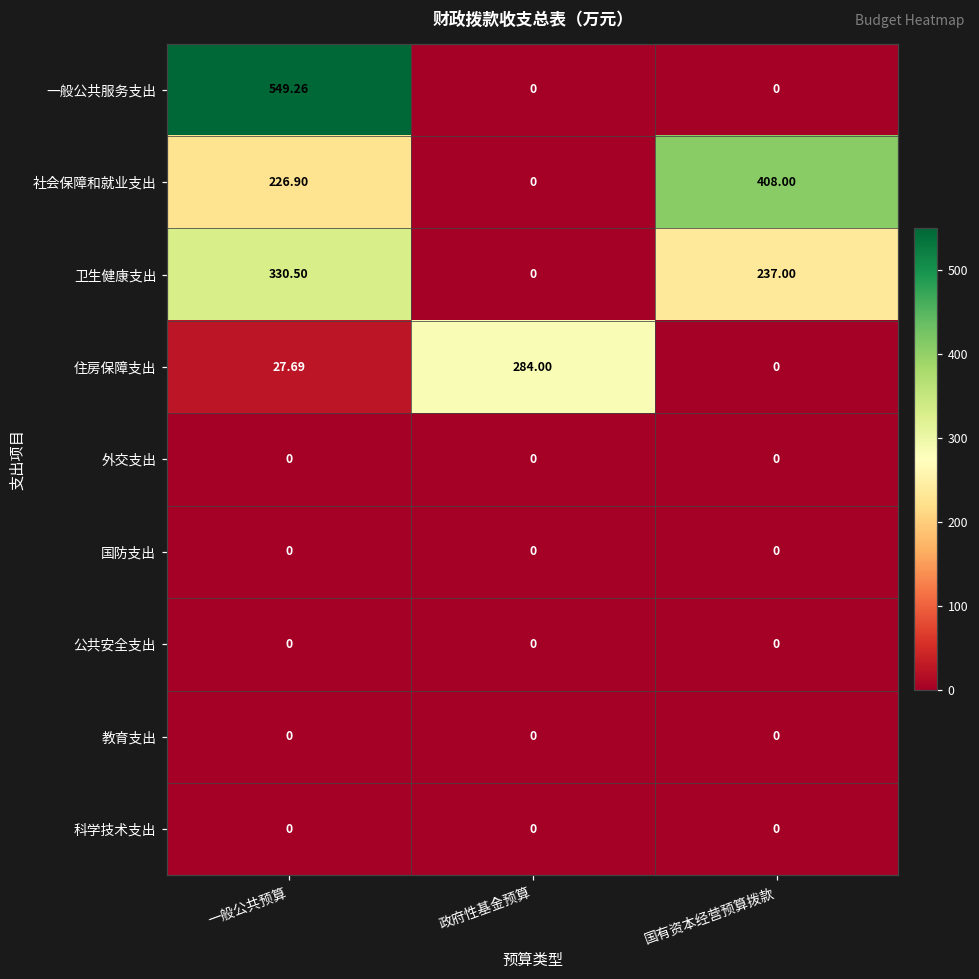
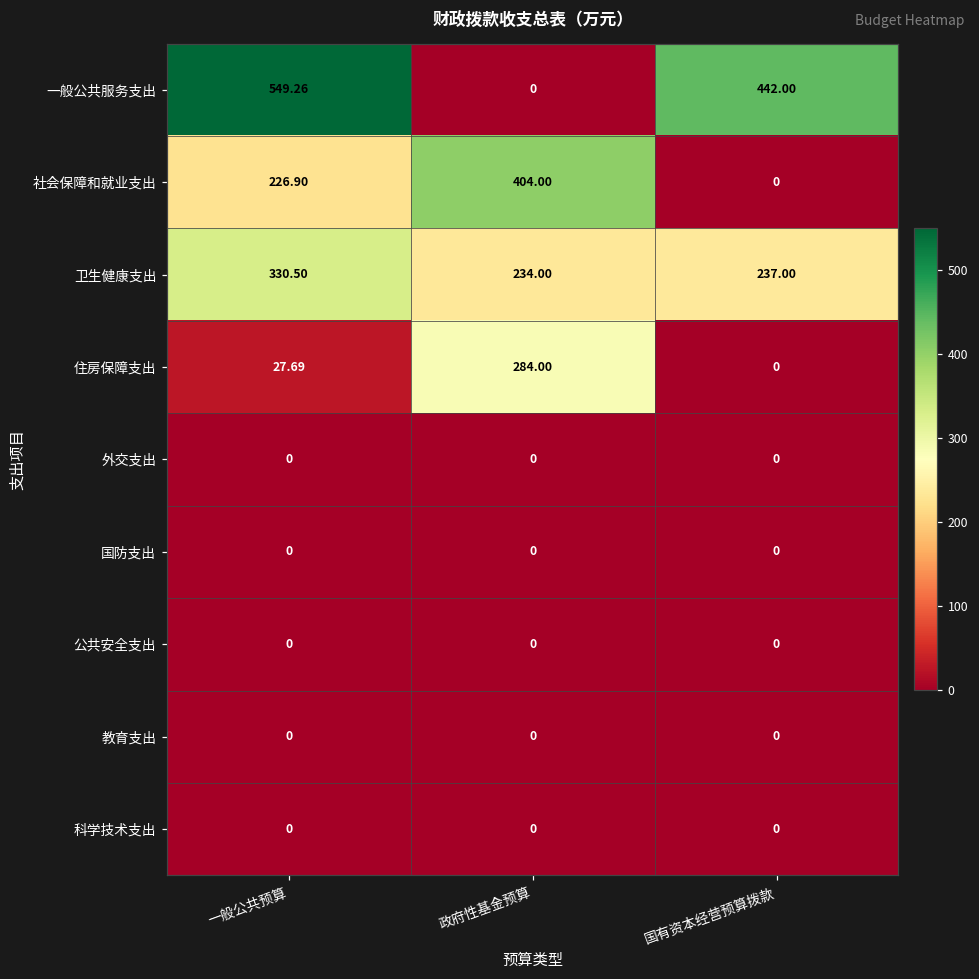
  {
    "一般公共服务支出": {
      "一般公共预算": 549.26,
      "政府性基金预算": 0,
-     "国有资本经营预算拨款": 0
+     "国有资本经营预算拨款": 442.00
    },
    "社会保障和就业支出": {
      "一般公共预算": 226.90,
-     "政府性基金预算": 0,
-     "国有资本经营预算拨款": 408.00
+     "政府性基金预算": 404.00,
+     "国有资本经营预算拨款": 0
    },
    "卫生健康支出": {
      "一般公共预算": 330.50,
-     "政府性基金预算": 0,
+     "政府性基金预算": 234.00,
      "国有资本经营预算拨款": 237.00
    },
    "住房保障支出": {
      "一般公共预算": 27.69,
      "政府性基金预算": 284.00,
      "国有资本经营预算拨款": 0
    },
    "外交支出": {
      "一般公共预算": 0,
      "政府性基金预算": 0,
      "国有资本经营预算拨款": 0
    },
    "国防支出": {
      "一般公共预算": 0,
      "政府性基金预算": 0,
      "国有资本经营预算拨款": 0
    },
    "公共安全支出": {
      "一般公共预算": 0,
      "政府性基金预算": 0,
      "国有资本经营预算拨款": 0
    },
    "教育支出": {
      "一般公共预算": 0,
      "政府性基金预算": 0,
      "国有资本经营预算拨款": 0
    },
    "科学技术支出": {
      "一般公共预算": 0,
      "政府性基金预算": 0,
      "国有资本经营预算拨款": 0
    }
  }
